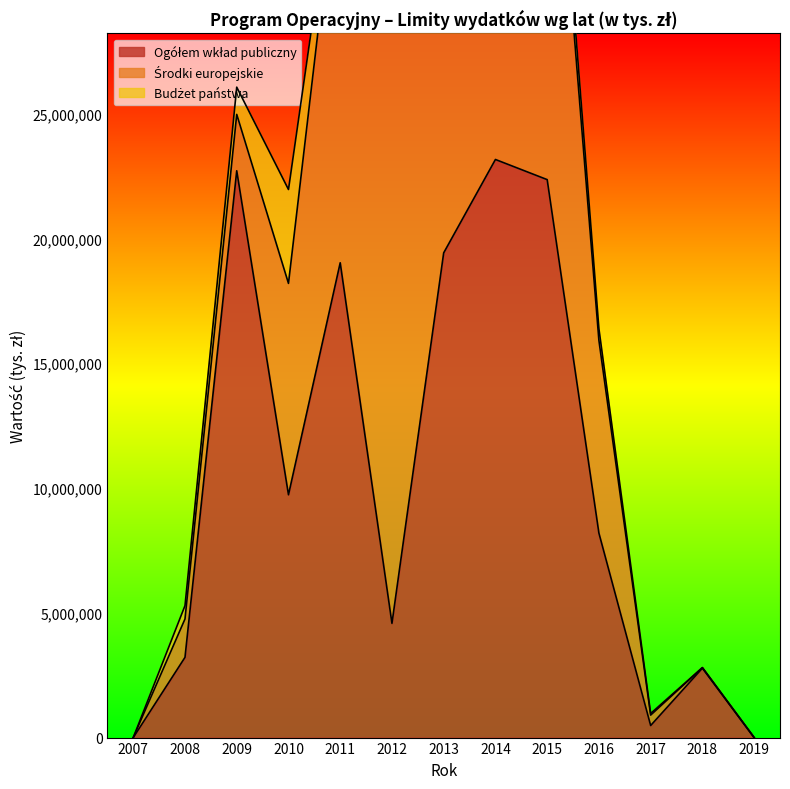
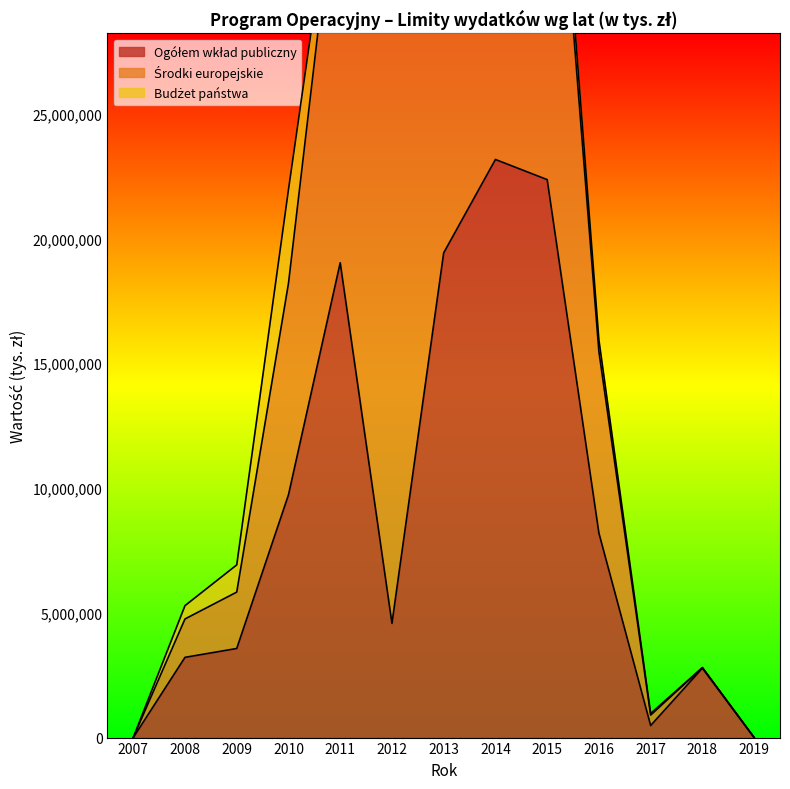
  {
    "Ogółem wkład publiczny": {
      "2008": "3,200,000",
-     "2009": "22,700,000",
+     "2009": "3,600,000",
      "2010": "9,700,000",
      "2011": "19,000,000",
      "2012": "4,600,000",
      "2013": "19,400,000",
      "2014": "23,200,000",
      "2015": "22,400,000",
      "2016": "8,200,000",
      "2017": "500,000"
    },
    "Środki europejskie": {
      "2008": "1,500,000",
      "2009": "2,300,000",
      "2010": "8,500,000",
-     "2016": "7,700,000"
+     "2016": "7,300,000"
    },
    "Budżet państwa": {
      "2008": "500,000",
      "2010": "3,800,000",
      "2016": "500,000"
    }
  }
